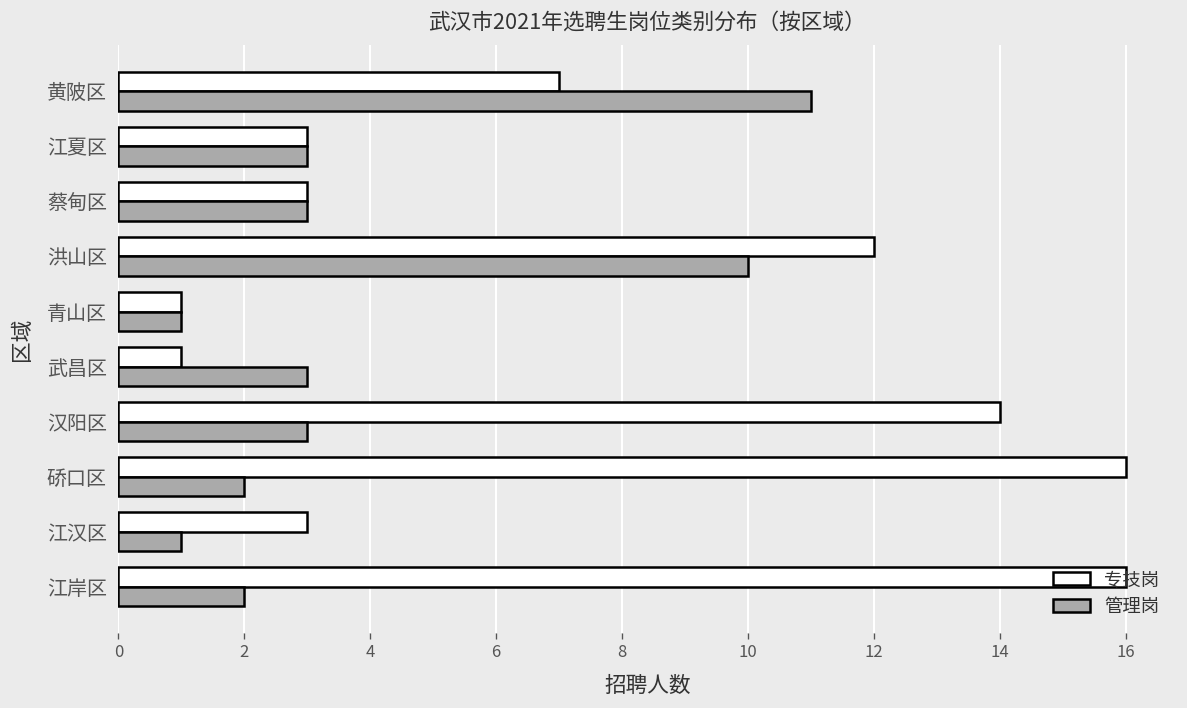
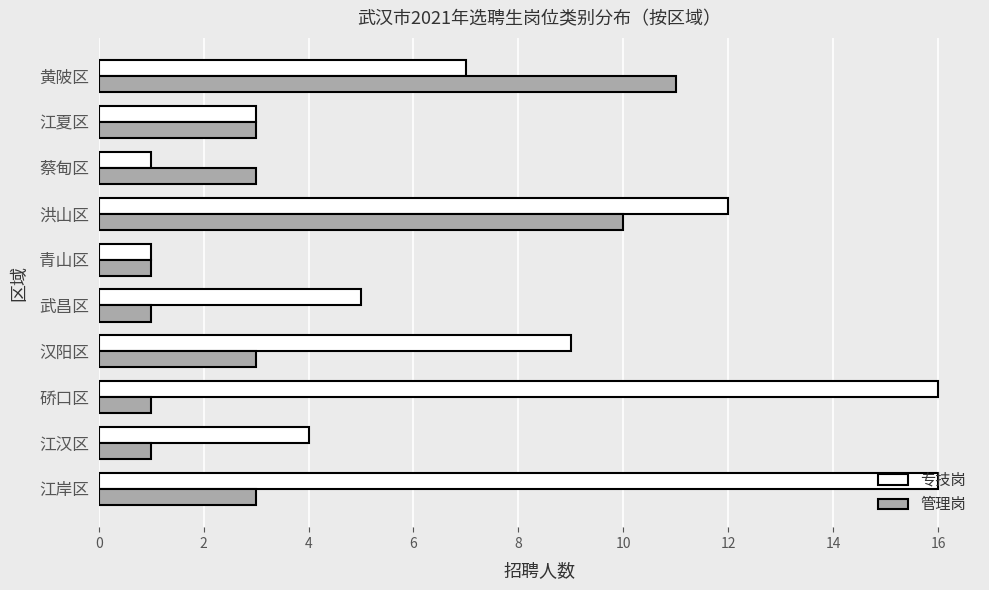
  {
    "专技岗": {
      "黄陂区": 7,
      "江夏区": 3,
-     "蔡甸区": 3,
+     "蔡甸区": 1,
      "洪山区": 12,
      "青山区": 1,
-     "武昌区": 1,
-     "汉阳区": 14,
+     "武昌区": 5,
+     "汉阳区": 9,
      "硚口区": 16,
-     "江汉区": 3,
+     "江汉区": 4,
      "江岸区": 16
    },
    "管理岗": {
      "黄陂区": 11,
      "江夏区": 3,
      "蔡甸区": 3,
      "洪山区": 10,
      "青山区": 1,
-     "武昌区": 3,
+     "武昌区": 1,
      "汉阳区": 3,
-     "硚口区": 2,
+     "硚口区": 1,
      "江汉区": 1,
-     "江岸区": 2
+     "江岸区": 3
    }
  }
